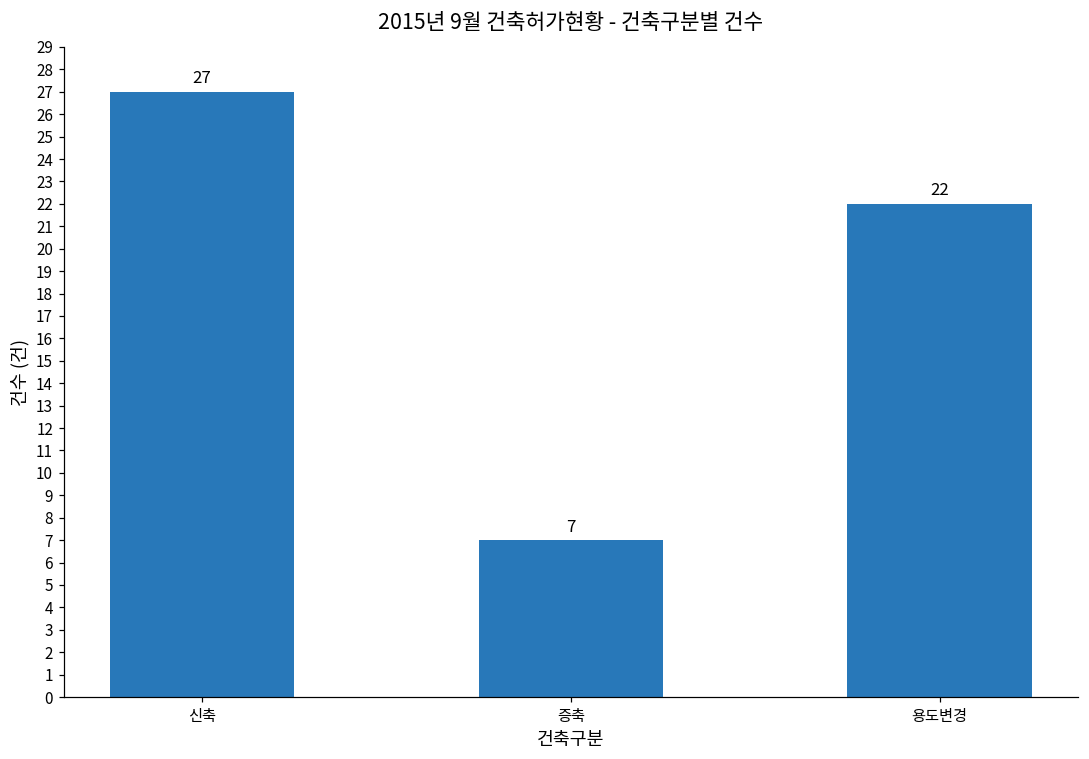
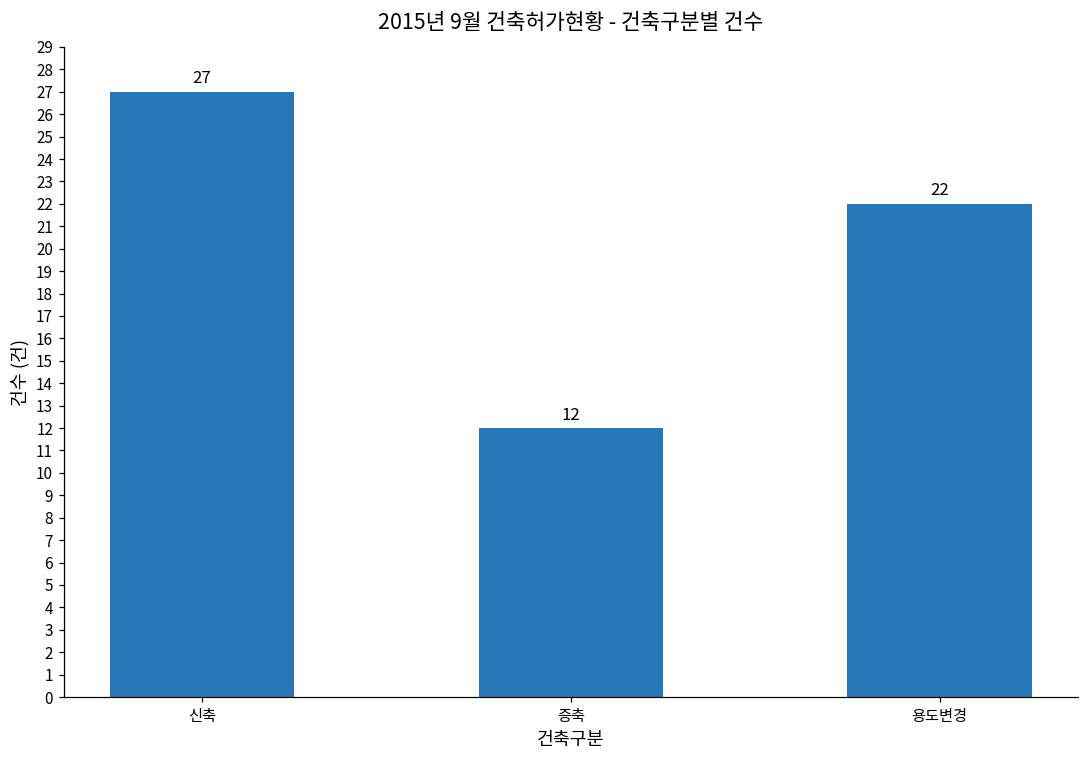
  {
    "신축": 27,
-   "증축": 7,
+   "증축": 12,
    "용도변경": 22
  }
